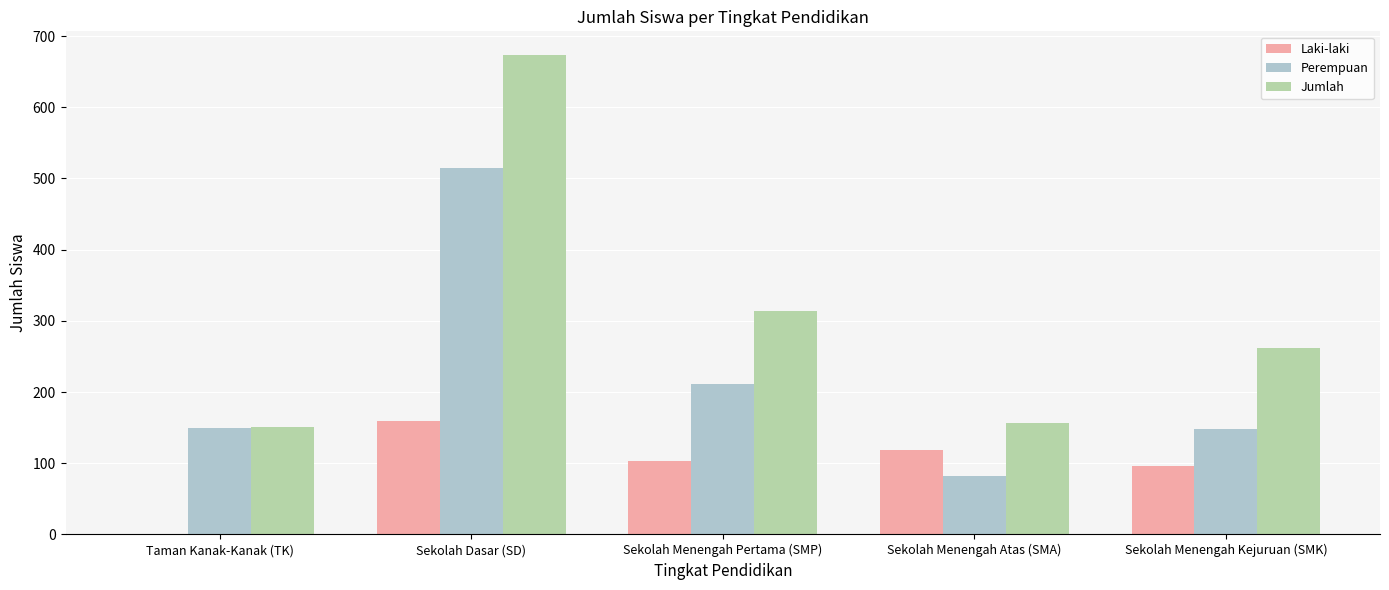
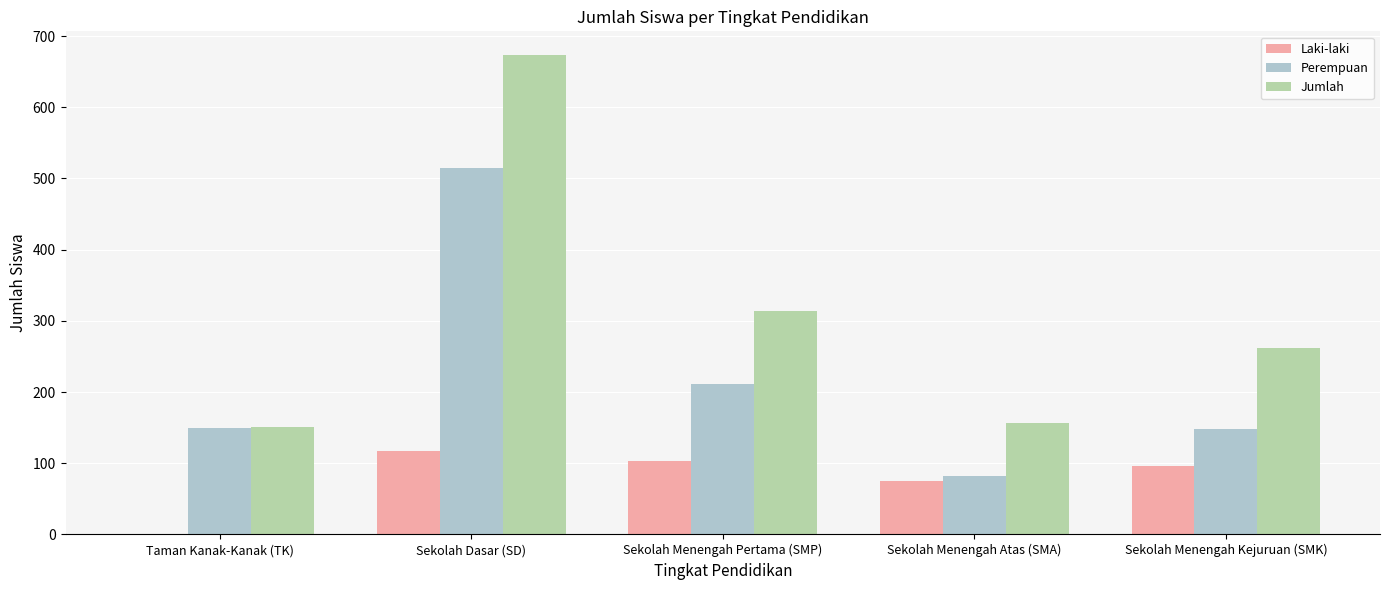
  {
    "Laki-laki": {
-     "Sekolah Dasar (SD)": 160,
+     "Sekolah Dasar (SD)": 120,
      "Sekolah Menengah Pertama (SMP)": 100,
-     "Sekolah Menengah Atas (SMA)": 120,
+     "Sekolah Menengah Atas (SMA)": 80,
      "Sekolah Menengah Kejuruan (SMK)": 100
    }
  }
